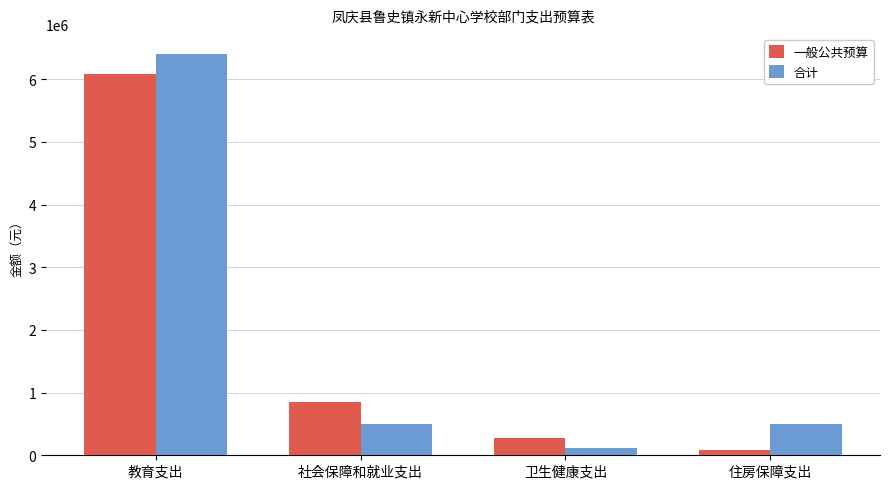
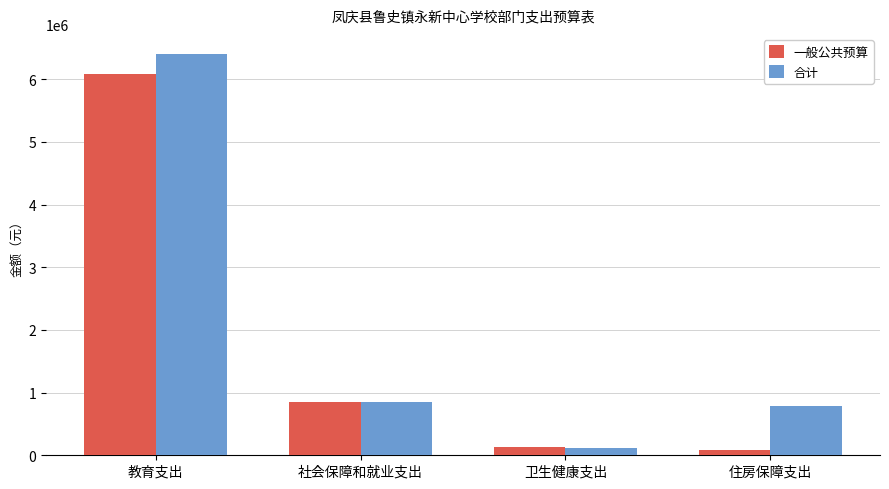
  {
    "一般公共预算": {
      "教育支出": 6100000,
      "社会保障和就业支出": 800000,
-     "卫生健康支出": 300000,
+     "卫生健康支出": 100000,
      "住房保障支出": 100000
    },
    "合计": {
      "教育支出": 6400000,
-     "社会保障和就业支出": 500000,
+     "社会保障和就业支出": 800000,
      "卫生健康支出": 100000,
-     "住房保障支出": 500000
+     "住房保障支出": 800000
    }
  }
